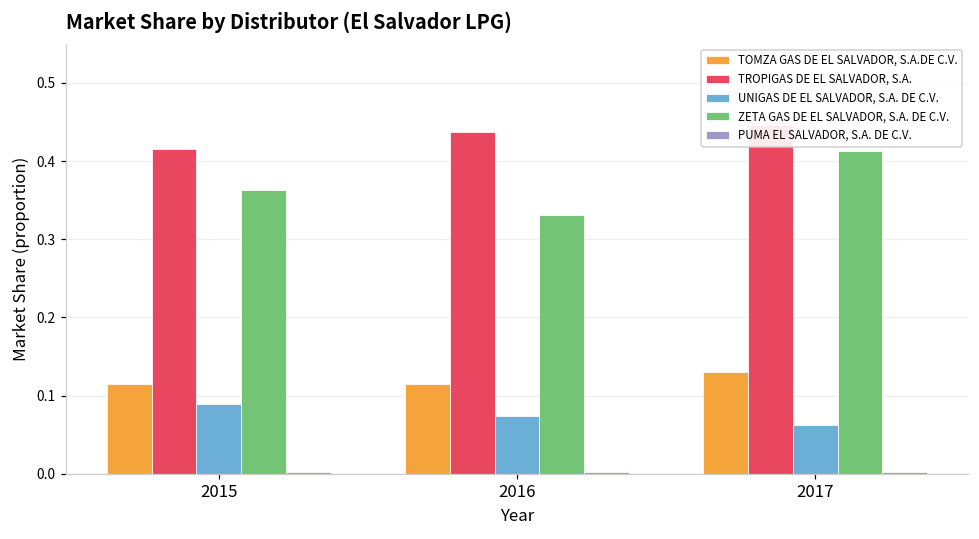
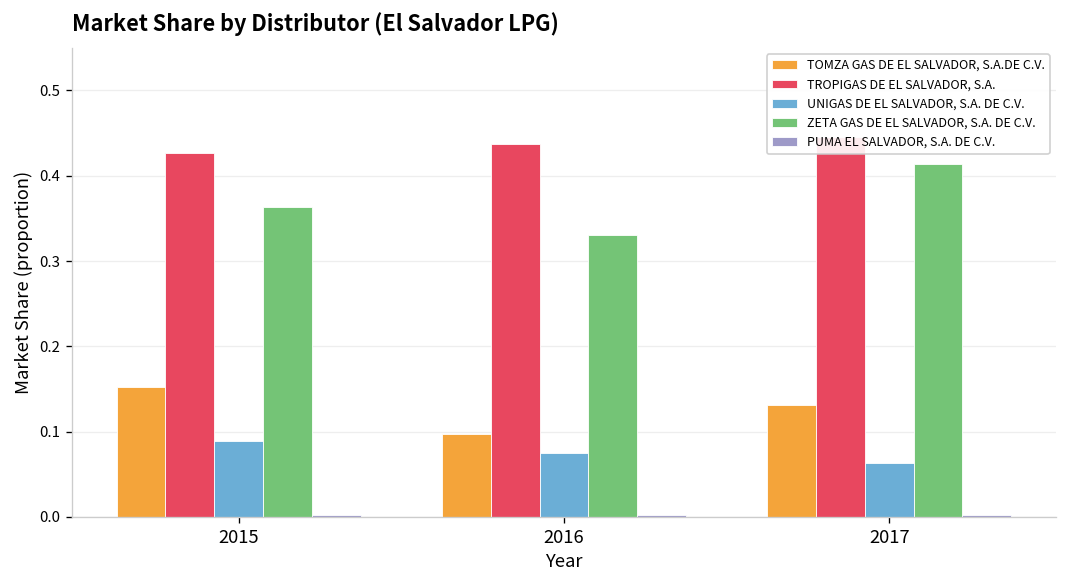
  {
    "TOMZA GAS DE EL SALVADOR, S.A.DE C.V.": {
-     "2015": 0.12,
-     "2016": 0.11,
+     "2015": 0.15,
+     "2016": 0.10,
      "2017": 0.13
    },
    "TROPIGAS DE EL SALVADOR, S.A.": {
-     "2015": 0.42,
+     "2015": 0.43,
      "2016": 0.44
    },
    "ZETA GAS DE EL SALVADOR, S.A. DE C.V.": {
      "2015": 0.36,
      "2016": 0.33,
      "2017": 0.41
    }
  }
